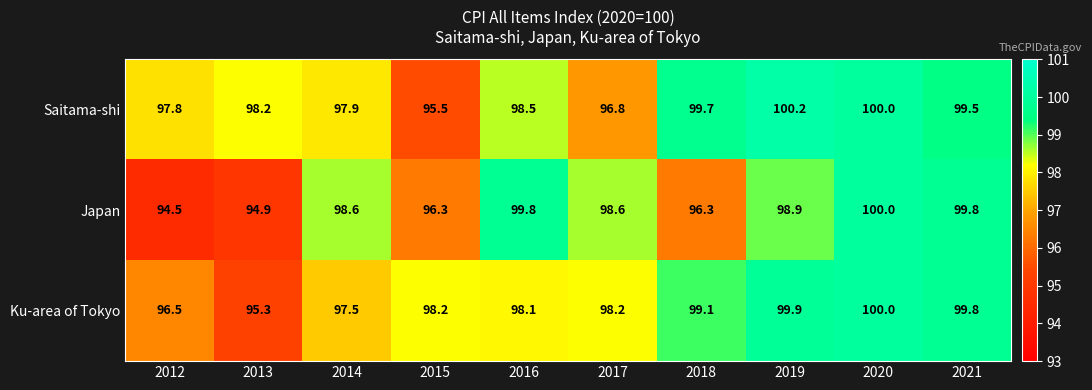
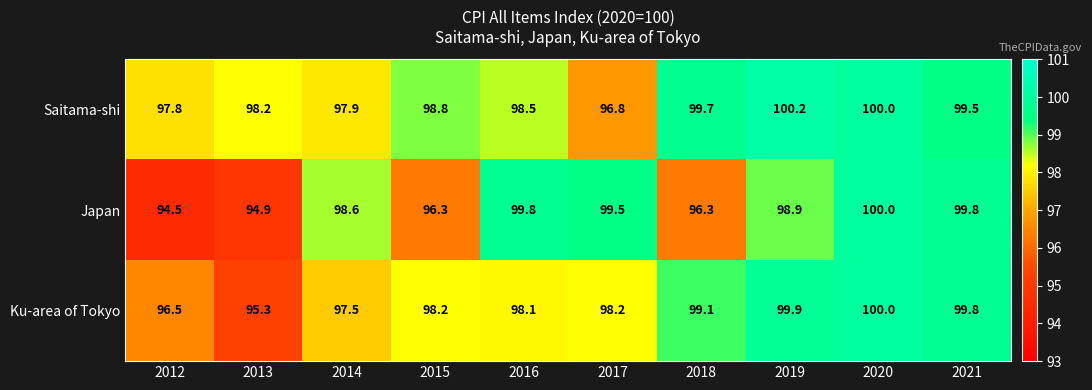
  {
    "Saitama-shi": {
      "2012": 97.8,
      "2013": 98.2,
      "2014": 97.9,
-     "2015": 95.5,
+     "2015": 98.8,
      "2016": 98.5,
      "2017": 96.8,
      "2018": 99.7,
      "2019": 100.2,
      "2020": 100.0,
      "2021": 99.5
    },
    "Japan": {
      "2012": 94.5,
      "2013": 94.9,
      "2014": 98.6,
      "2015": 96.3,
      "2016": 99.8,
-     "2017": 98.6,
+     "2017": 99.5,
      "2018": 96.3,
      "2019": 98.9,
      "2020": 100.0,
      "2021": 99.8
    },
    "Ku-area of Tokyo": {
      "2012": 96.5,
      "2013": 95.3,
      "2014": 97.5,
      "2015": 98.2,
      "2016": 98.1,
      "2017": 98.2,
      "2018": 99.1,
      "2019": 99.9,
      "2020": 100.0,
      "2021": 99.8
    }
  }
